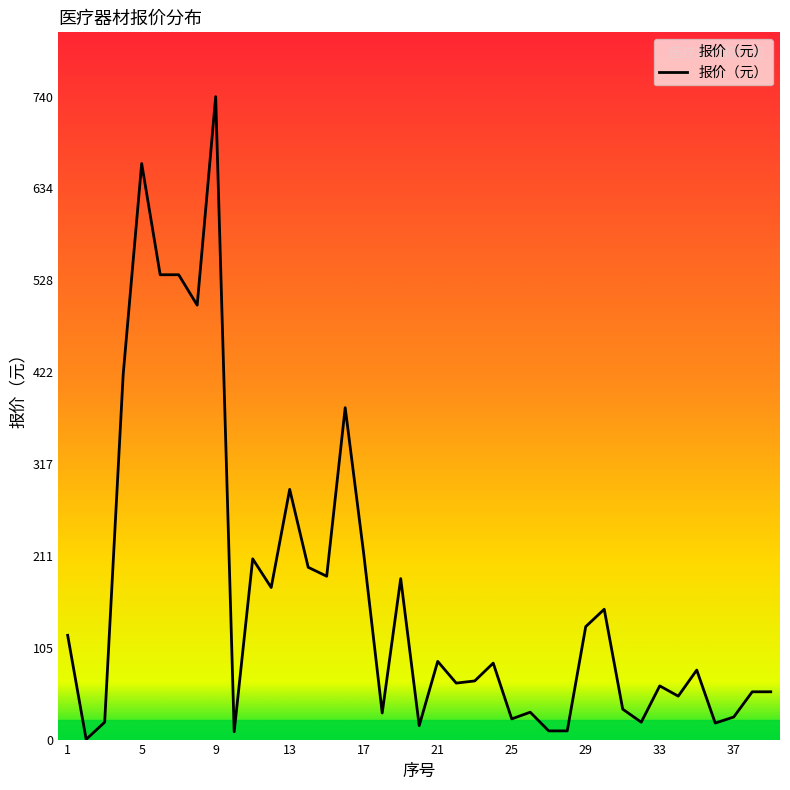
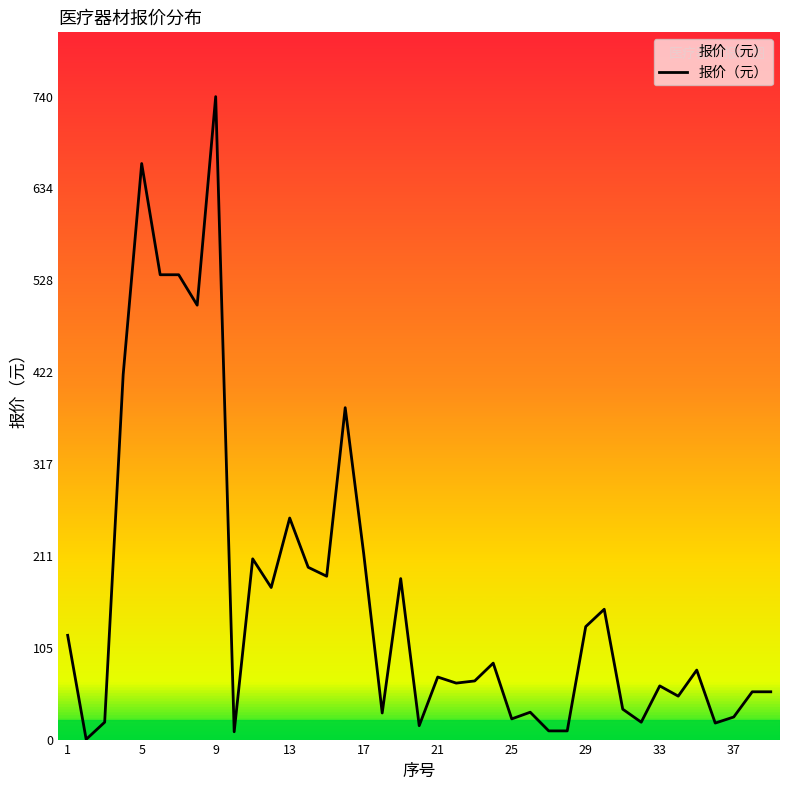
  {
    "1": 120,
    "5": 660,
    "9": 740,
-   "13": 290,
+   "13": 260,
    "17": 210,
-   "21": 90,
+   "21": 70,
    "25": 20,
    "29": 130,
    "33": 60,
    "37": 30
  }
